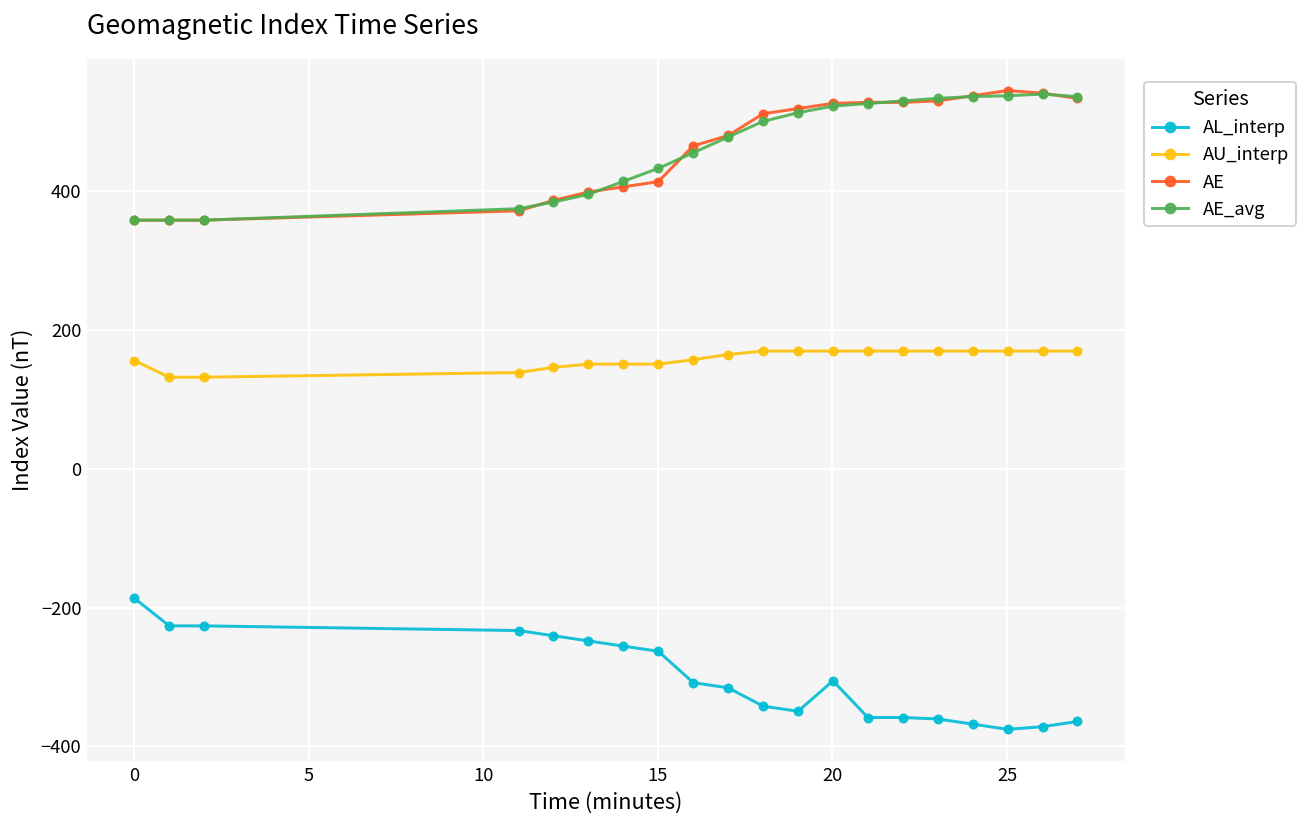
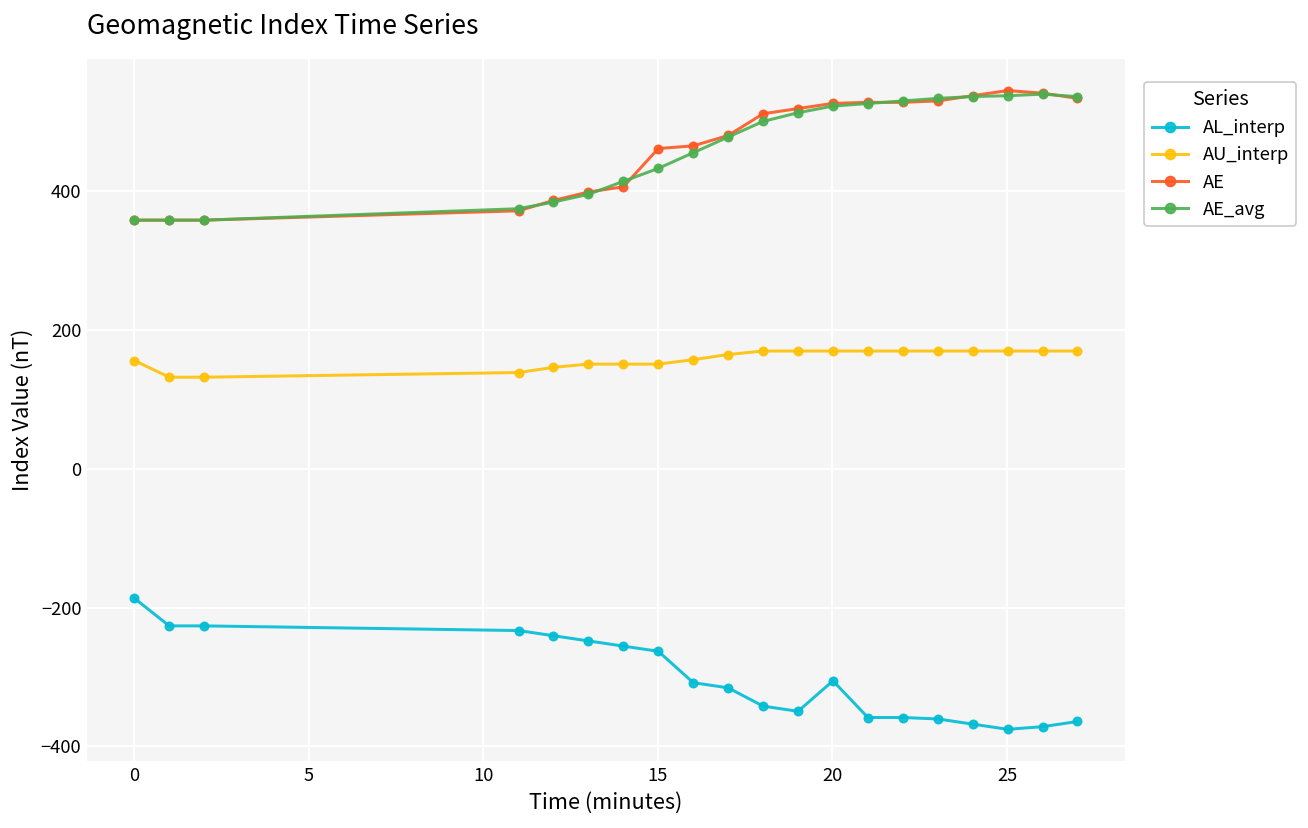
  {
    "AL_interp": {
      "0": -190,
      "15": -260,
      "20": -310,
      "25": -380
    },
    "AU_interp": {
      "0": 160,
      "15": 150,
      "20": 170,
      "25": 170
    },
    "AE": {
-     "15": 410,
+     "15": 460,
      "25": 550
    },
    "AE_avg": {
      "15": 430,
      "25": 540
    }
  }
